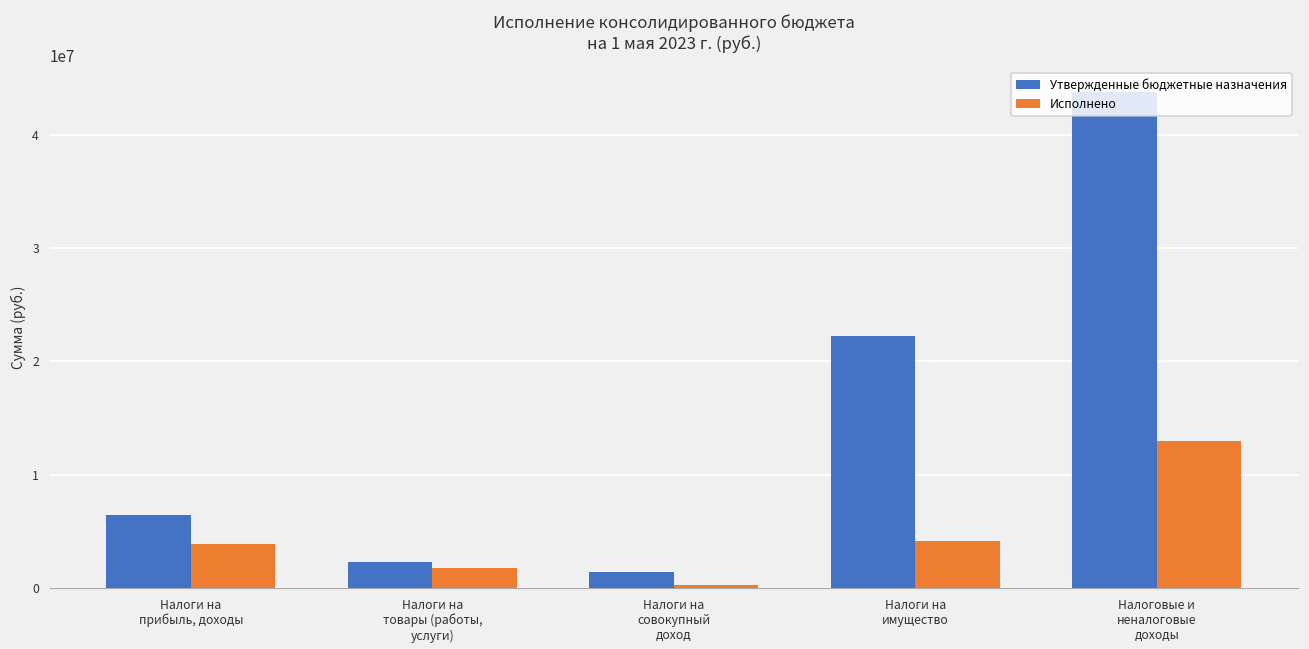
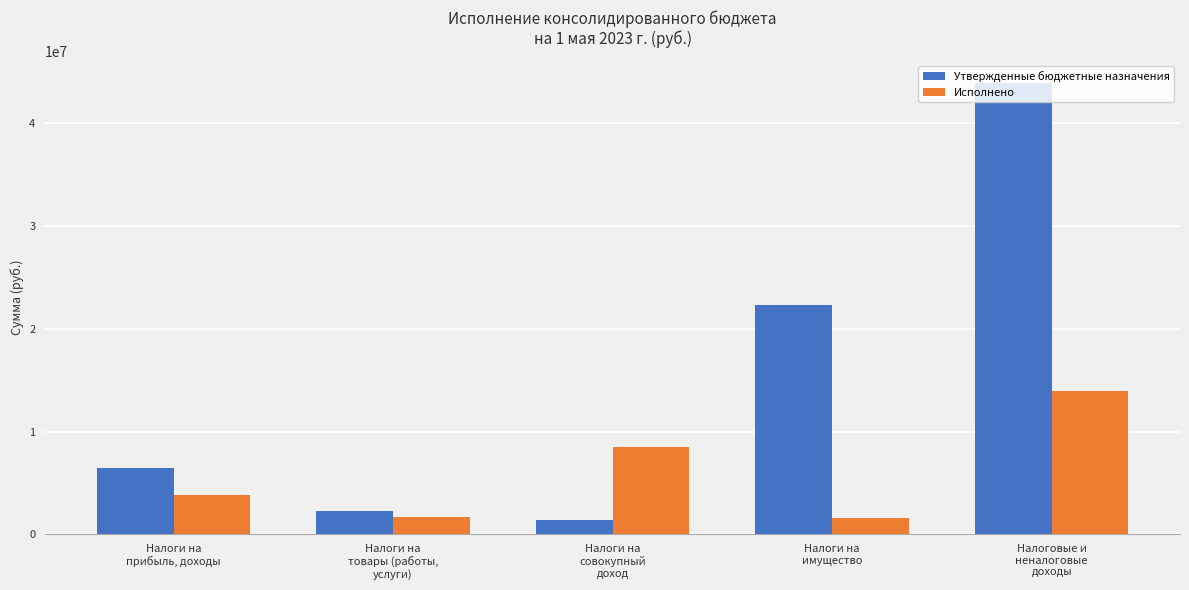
  {
    "Утвержденные бюджетные назначения": {
      "Налоги на прибыль, доходы": 6500000,
      "Налоги на товары (работы, услуги)": 2300000,
      "Налоги на совокупный доход": 1400000,
      "Налоги на имущество": 22300000
    },
    "Исполнено": {
      "Налоги на прибыль, доходы": 3900000,
      "Налоги на товары (работы, услуги)": 1700000,
-     "Налоги на совокупный доход": 300000,
-     "Налоги на имущество": 4100000,
-     "Налоговые и неналоговые доходы": 12900000
+     "Налоги на совокупный доход": 8500000,
+     "Налоги на имущество": 1600000,
+     "Налоговые и неналоговые доходы": 14000000
    }
  }
